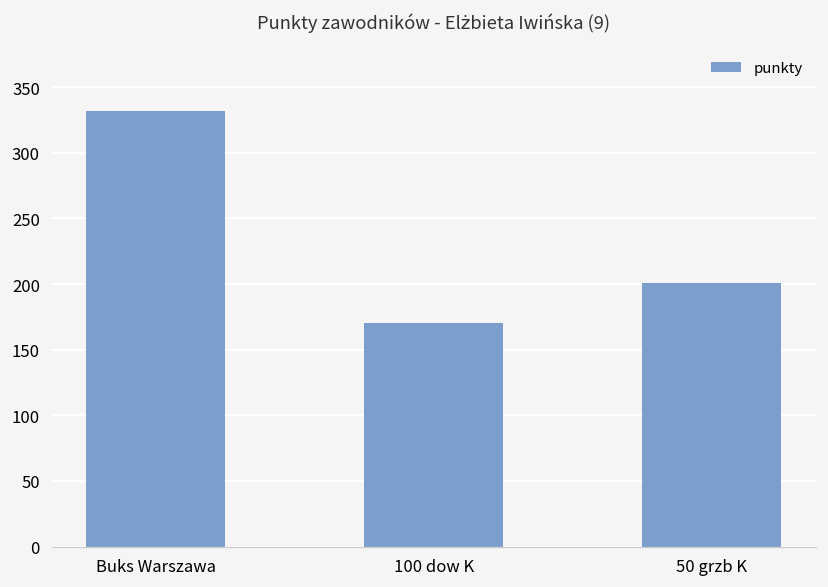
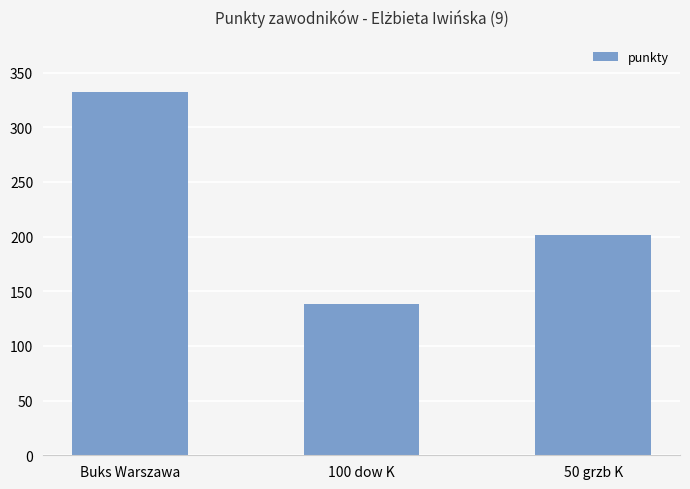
  {
    "Buks Warszawa": 332,
-   "100 dow K": 170,
+   "100 dow K": 138,
    "50 grzb K": 201
  }
